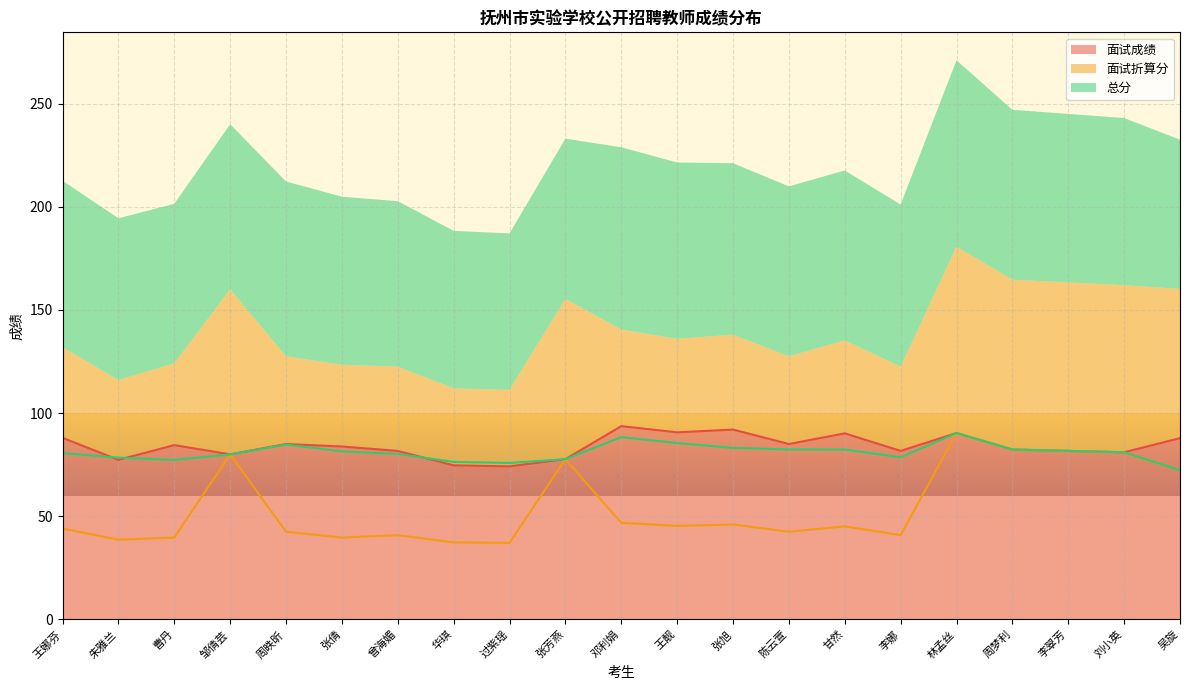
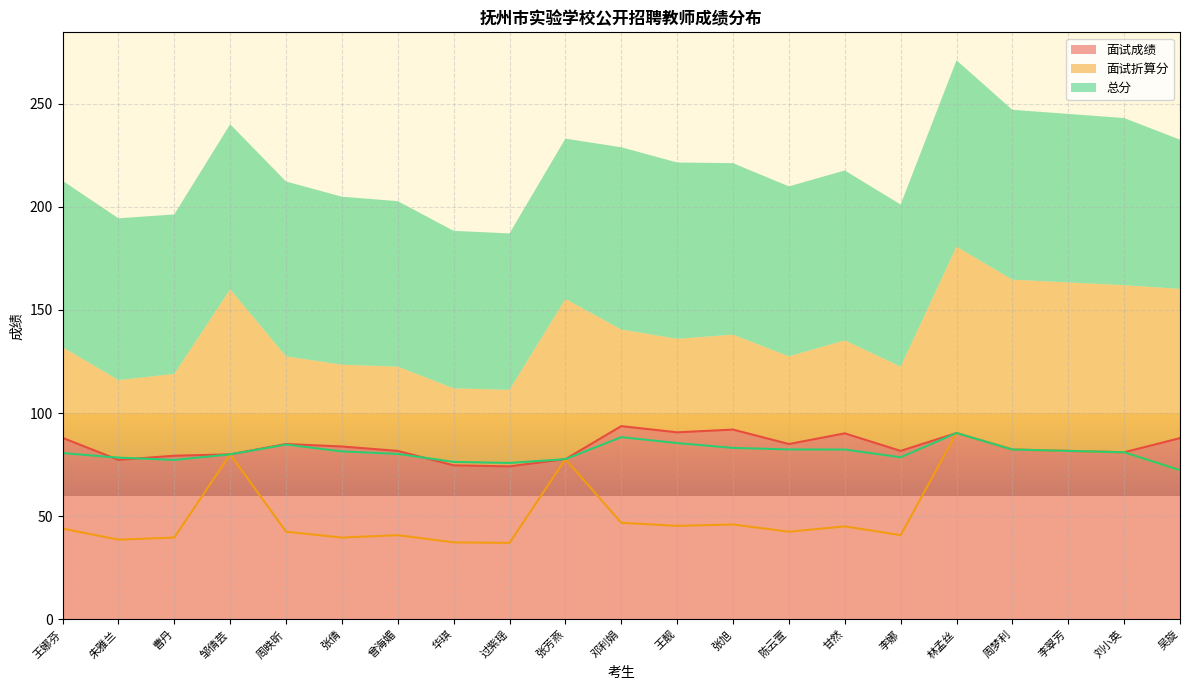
  {
    "面试成绩": {
      "王娜芬": 88,
-     "曹丹": 84,
+     "曹丹": 79,
      "张倩": 84,
      "曾海媚": 82,
      "华琪": 75,
      "过紫瑶": 74,
      "邓利娟": 94,
      "王靓": 91,
      "张旭": 92,
      "陈云萱": 85,
      "甘然": 90,
      "李娜": 82,
      "吴旋": 88
    }
  }
